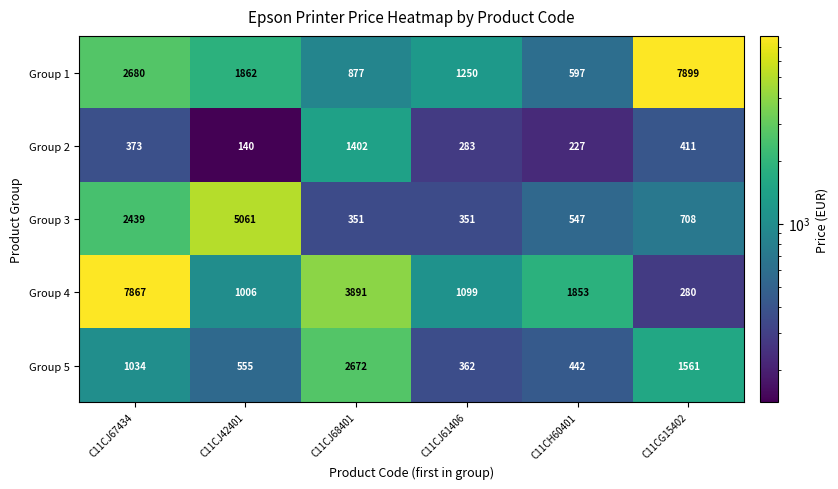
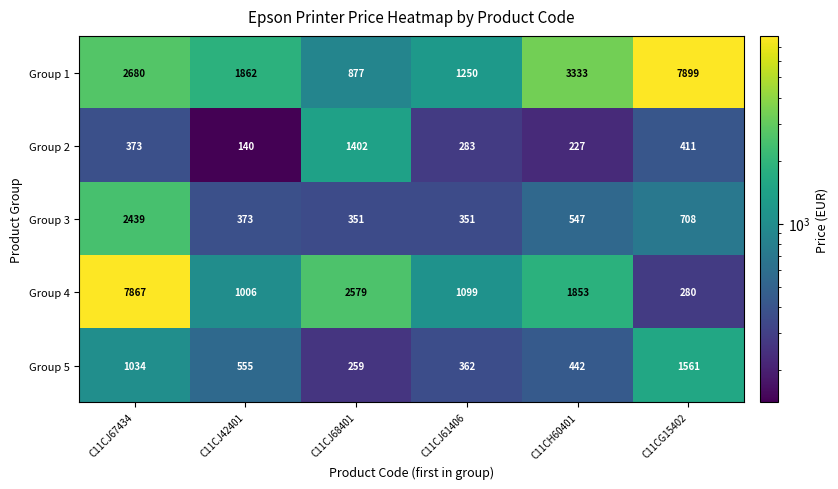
  {
    "Group 1": {
      "C11CJ67434": 2680,
      "C11CJ42401": 1862,
      "C11CJ68401": 877,
      "C11CJ61406": 1250,
-     "C11CH60401": 597,
+     "C11CH60401": 3333,
      "C11CG15402": 7899
    },
    "Group 2": {
      "C11CJ67434": 373,
      "C11CJ42401": 140,
      "C11CJ68401": 1402,
      "C11CJ61406": 283,
      "C11CH60401": 227,
      "C11CG15402": 411
    },
    "Group 3": {
      "C11CJ67434": 2439,
-     "C11CJ42401": 5061,
+     "C11CJ42401": 373,
      "C11CJ68401": 351,
      "C11CJ61406": 351,
      "C11CH60401": 547,
      "C11CG15402": 708
    },
    "Group 4": {
      "C11CJ67434": 7867,
      "C11CJ42401": 1006,
-     "C11CJ68401": 3891,
+     "C11CJ68401": 2579,
      "C11CJ61406": 1099,
      "C11CH60401": 1853,
      "C11CG15402": 280
    },
    "Group 5": {
      "C11CJ67434": 1034,
      "C11CJ42401": 555,
-     "C11CJ68401": 2672,
+     "C11CJ68401": 259,
      "C11CJ61406": 362,
      "C11CH60401": 442,
      "C11CG15402": 1561
    }
  }
